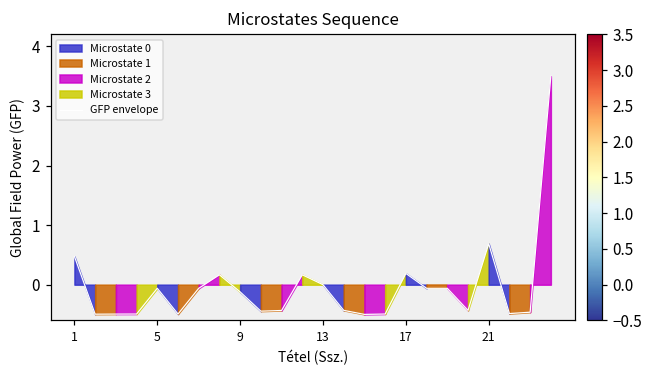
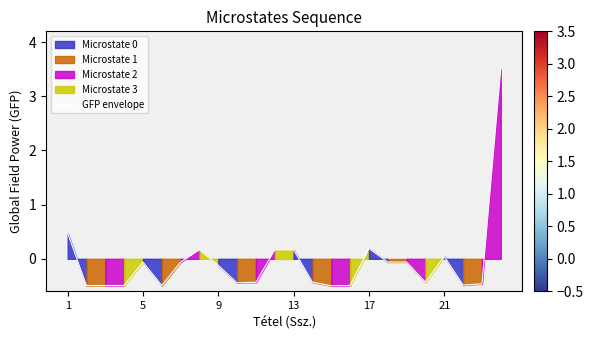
  {
    "GFP envelope": {
      "5": -0.1,
      "9": -0.1,
-     "13": 0.0,
-     "21": 0.7
+     "13": 0.2,
+     "21": 0.0
    }
  }
